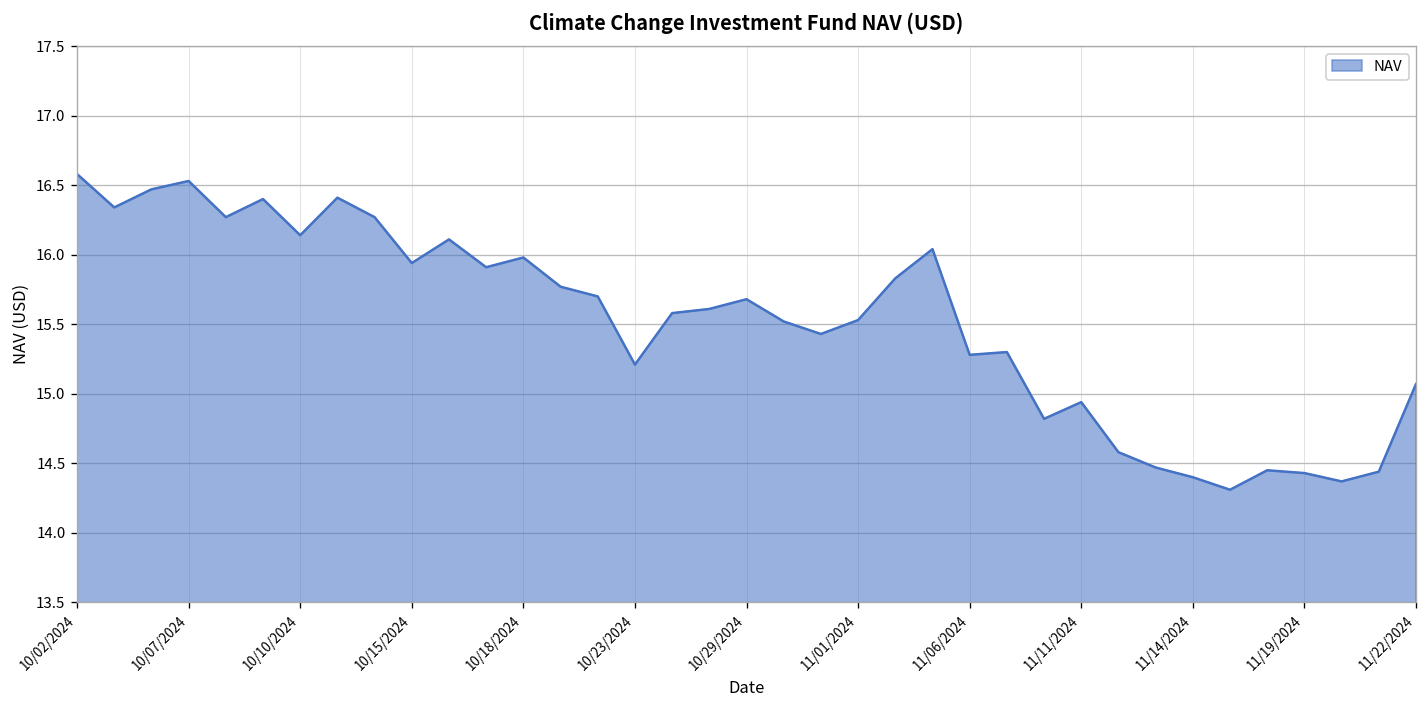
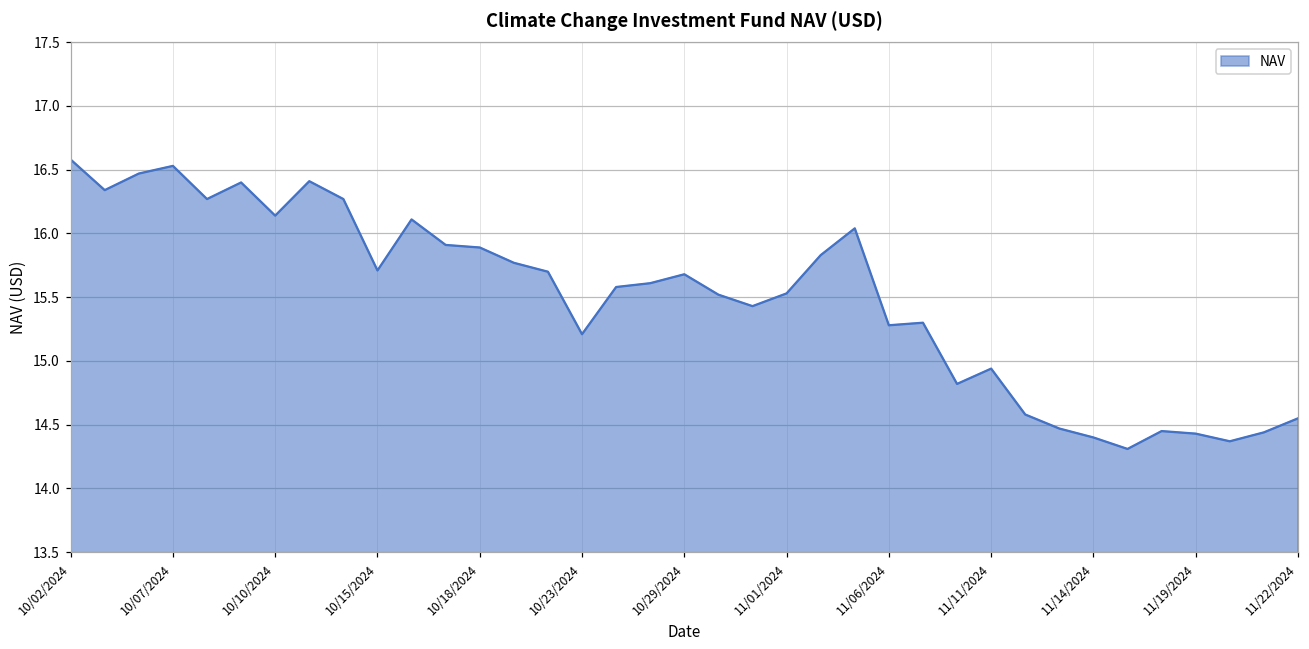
  {
    "10/02/2024": 16.58,
    "10/07/2024": 16.53,
    "10/10/2024": 16.14,
-   "10/15/2024": 15.94,
-   "10/18/2024": 15.98,
+   "10/15/2024": 15.71,
+   "10/18/2024": 15.89,
    "10/23/2024": 15.21,
    "10/29/2024": 15.68,
    "11/01/2024": 15.53,
    "11/06/2024": 15.28,
    "11/11/2024": 14.94,
    "11/14/2024": 14.40,
    "11/19/2024": 14.43,
-   "11/22/2024": 15.07
+   "11/22/2024": 14.55
  }
